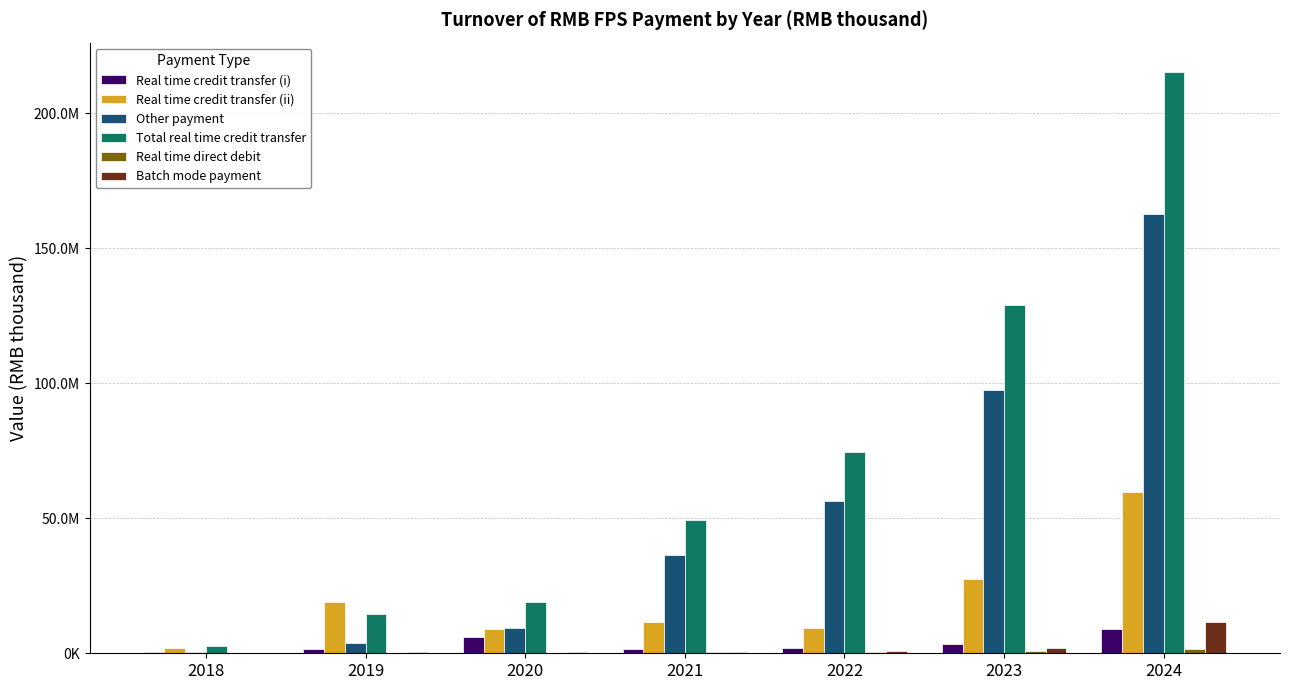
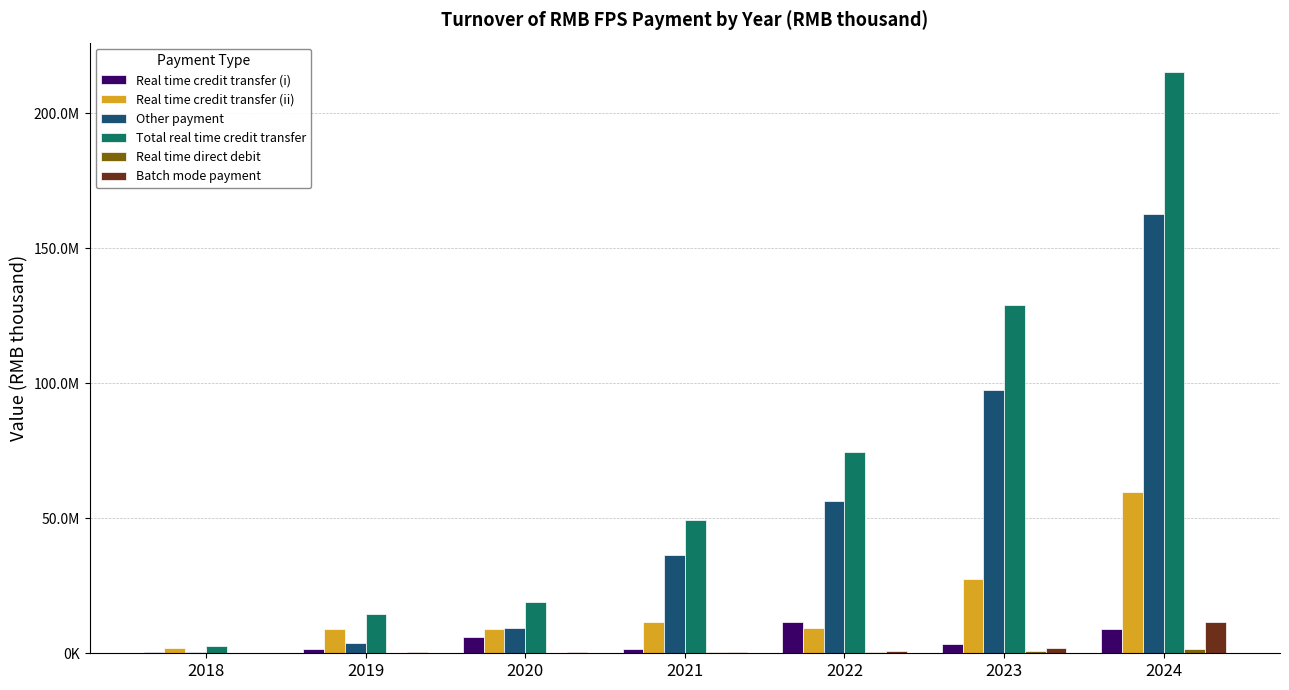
  {
    "Real time credit transfer (i)": {
      "2019": 2000000,
      "2020": 6000000,
      "2021": 1000000,
-     "2022": 2000000,
+     "2022": 12000000,
      "2023": 4000000,
      "2024": 9000000
    },
    "Real time credit transfer (ii)": {
      "2018": 2000000,
-     "2019": 19000000,
+     "2019": 9000000,
      "2020": 9000000,
      "2021": 12000000,
      "2022": 9000000,
      "2023": 28000000,
      "2024": 60000000
    }
  }
